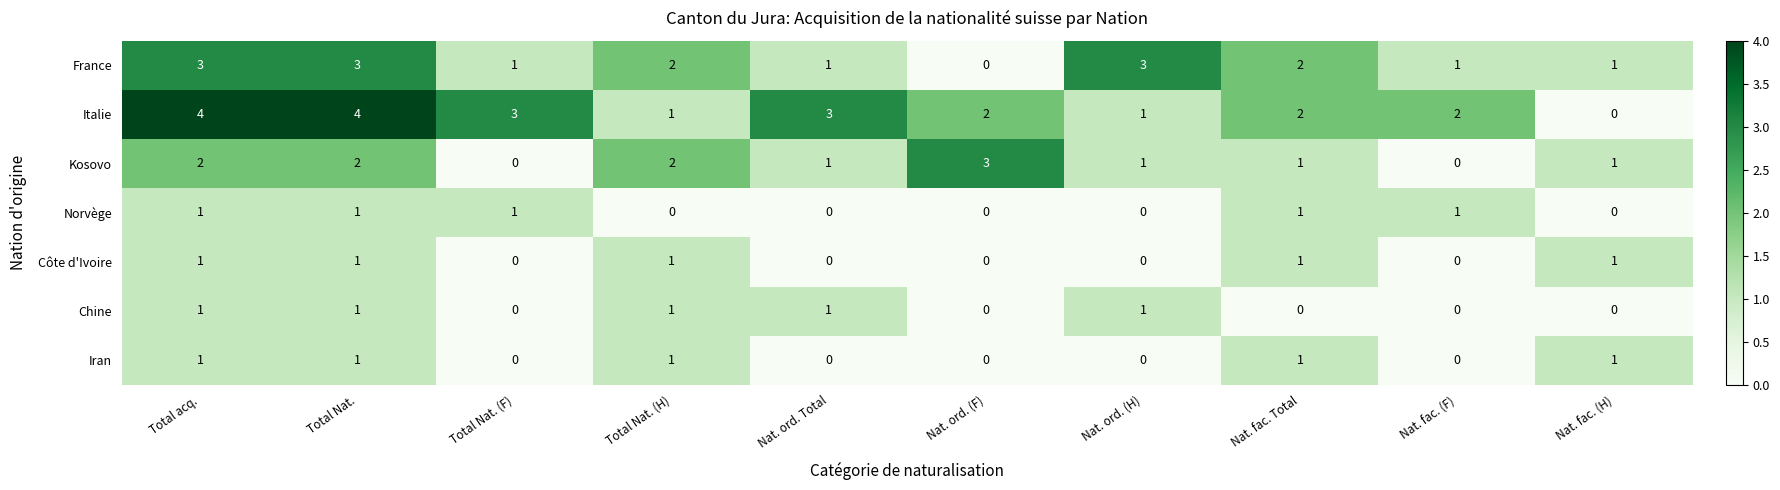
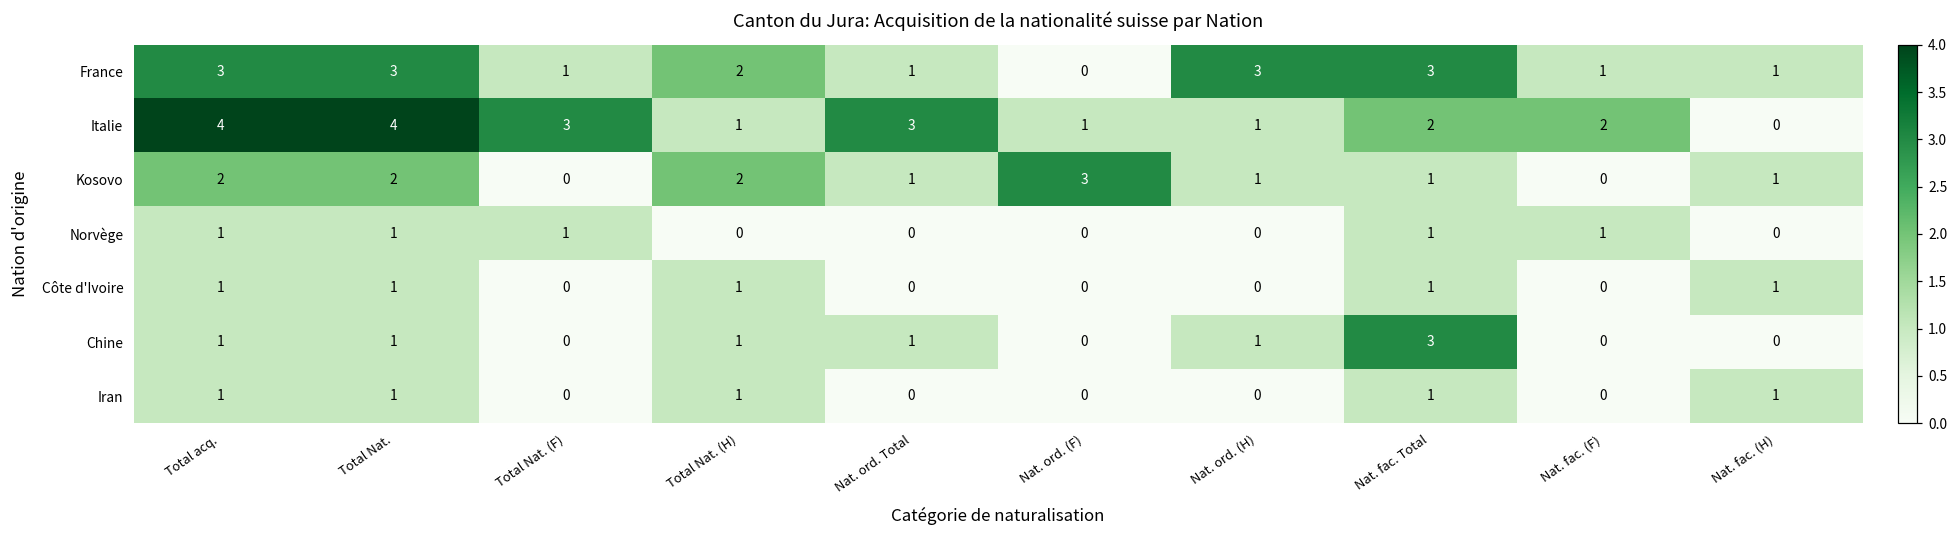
  {
    "France": {
      "Total acq.": 3,
      "Total Nat.": 3,
      "Total Nat. (F)": 1,
      "Total Nat. (H)": 2,
      "Nat. ord. Total": 1,
      "Nat. ord. (F)": 0,
      "Nat. ord. (H)": 3,
-     "Nat. fac. Total": 2,
+     "Nat. fac. Total": 3,
      "Nat. fac. (F)": 1,
      "Nat. fac. (H)": 1
    },
    "Italie": {
      "Total acq.": 4,
      "Total Nat.": 4,
      "Total Nat. (F)": 3,
      "Total Nat. (H)": 1,
      "Nat. ord. Total": 3,
-     "Nat. ord. (F)": 2,
+     "Nat. ord. (F)": 1,
      "Nat. ord. (H)": 1,
      "Nat. fac. Total": 2,
      "Nat. fac. (F)": 2,
      "Nat. fac. (H)": 0
    },
    "Kosovo": {
      "Total acq.": 2,
      "Total Nat.": 2,
      "Total Nat. (F)": 0,
      "Total Nat. (H)": 2,
      "Nat. ord. Total": 1,
      "Nat. ord. (F)": 3,
      "Nat. ord. (H)": 1,
      "Nat. fac. Total": 1,
      "Nat. fac. (F)": 0,
      "Nat. fac. (H)": 1
    },
    "Norvège": {
      "Total acq.": 1,
      "Total Nat.": 1,
      "Total Nat. (F)": 1,
      "Total Nat. (H)": 0,
      "Nat. ord. Total": 0,
      "Nat. ord. (F)": 0,
      "Nat. ord. (H)": 0,
      "Nat. fac. Total": 1,
      "Nat. fac. (F)": 1,
      "Nat. fac. (H)": 0
    },
    "Côte d'Ivoire": {
      "Total acq.": 1,
      "Total Nat.": 1,
      "Total Nat. (F)": 0,
      "Total Nat. (H)": 1,
      "Nat. ord. Total": 0,
      "Nat. ord. (F)": 0,
      "Nat. ord. (H)": 0,
      "Nat. fac. Total": 1,
      "Nat. fac. (F)": 0,
      "Nat. fac. (H)": 1
    },
    "Chine": {
      "Total acq.": 1,
      "Total Nat.": 1,
      "Total Nat. (F)": 0,
      "Total Nat. (H)": 1,
      "Nat. ord. Total": 1,
      "Nat. ord. (F)": 0,
      "Nat. ord. (H)": 1,
-     "Nat. fac. Total": 0,
+     "Nat. fac. Total": 3,
      "Nat. fac. (F)": 0,
      "Nat. fac. (H)": 0
    },
    "Iran": {
      "Total acq.": 1,
      "Total Nat.": 1,
      "Total Nat. (F)": 0,
      "Total Nat. (H)": 1,
      "Nat. ord. Total": 0,
      "Nat. ord. (F)": 0,
      "Nat. ord. (H)": 0,
      "Nat. fac. Total": 1,
      "Nat. fac. (F)": 0,
      "Nat. fac. (H)": 1
    }
  }
